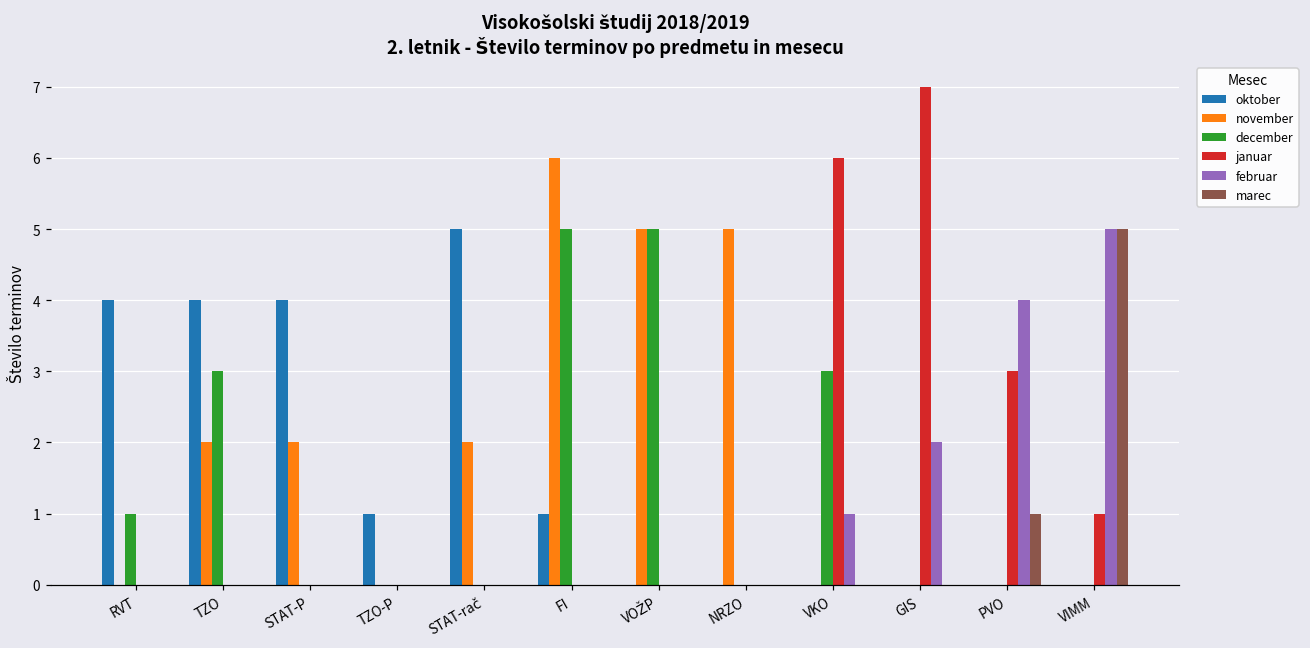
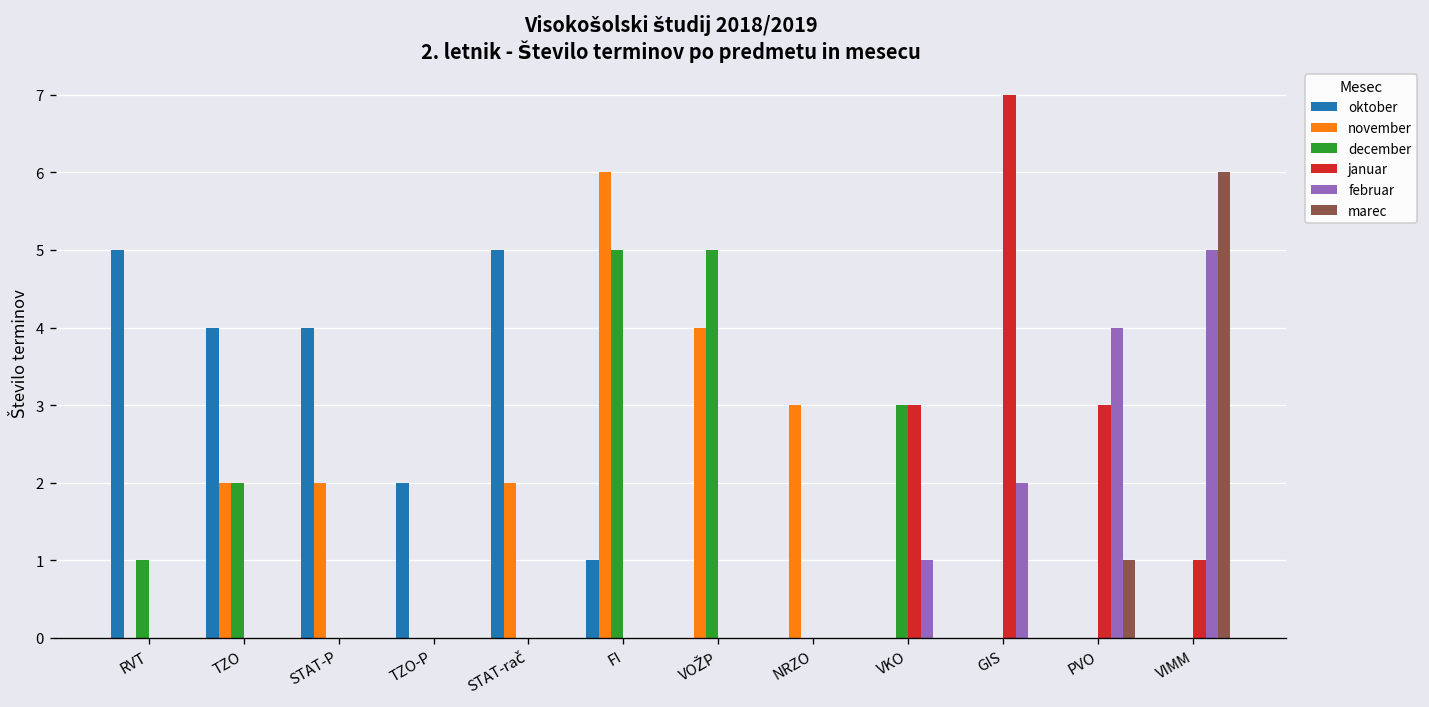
  {
    "oktober": {
-     "RVT": 4,
+     "RVT": 5,
      "TZO": 4,
      "STAT-P": 4,
-     "TZO-P": 1,
+     "TZO-P": 2,
      "STAT-rač": 5,
      "FI": 1,
      "VOŽP": 0,
      "NRZO": 0,
      "VKO": 0,
      "GIS": 0,
      "PVO": 0,
      "VIMM": 0
    },
    "november": {
      "RVT": 0,
      "TZO": 2,
      "STAT-P": 2,
      "TZO-P": 0,
      "STAT-rač": 2,
      "FI": 6,
-     "VOŽP": 5,
-     "NRZO": 5,
+     "VOŽP": 4,
+     "NRZO": 3,
      "VKO": 0,
      "GIS": 0,
      "PVO": 0,
      "VIMM": 0
    },
    "december": {
      "RVT": 1,
-     "TZO": 3,
+     "TZO": 2,
      "STAT-P": 0,
      "TZO-P": 0,
      "STAT-rač": 0,
      "FI": 5,
      "VOŽP": 5,
      "NRZO": 0,
      "VKO": 3,
      "GIS": 0,
      "PVO": 0,
      "VIMM": 0
    },
    "januar": {
      "RVT": 0,
      "TZO": 0,
      "STAT-P": 0,
      "TZO-P": 0,
      "STAT-rač": 0,
      "FI": 0,
      "VOŽP": 0,
      "NRZO": 0,
-     "VKO": 6,
+     "VKO": 3,
      "GIS": 7,
      "PVO": 3,
      "VIMM": 1
    },
    "februar": {
      "RVT": 0,
      "TZO": 0,
      "STAT-P": 0,
      "TZO-P": 0,
      "STAT-rač": 0,
      "FI": 0,
      "VOŽP": 0,
      "NRZO": 0,
      "VKO": 1,
      "GIS": 2,
      "PVO": 4,
      "VIMM": 5
    },
    "marec": {
      "RVT": 0,
      "TZO": 0,
      "STAT-P": 0,
      "TZO-P": 0,
      "STAT-rač": 0,
      "FI": 0,
      "VOŽP": 0,
      "NRZO": 0,
      "VKO": 0,
      "GIS": 0,
      "PVO": 1,
-     "VIMM": 5
+     "VIMM": 6
    }
  }
